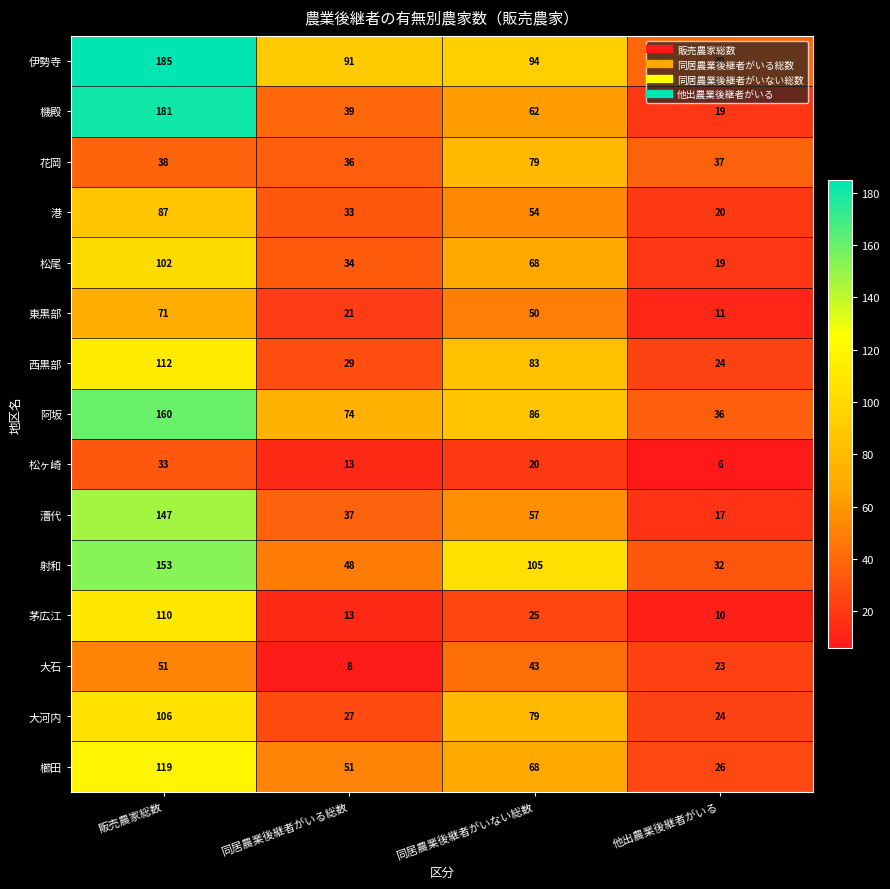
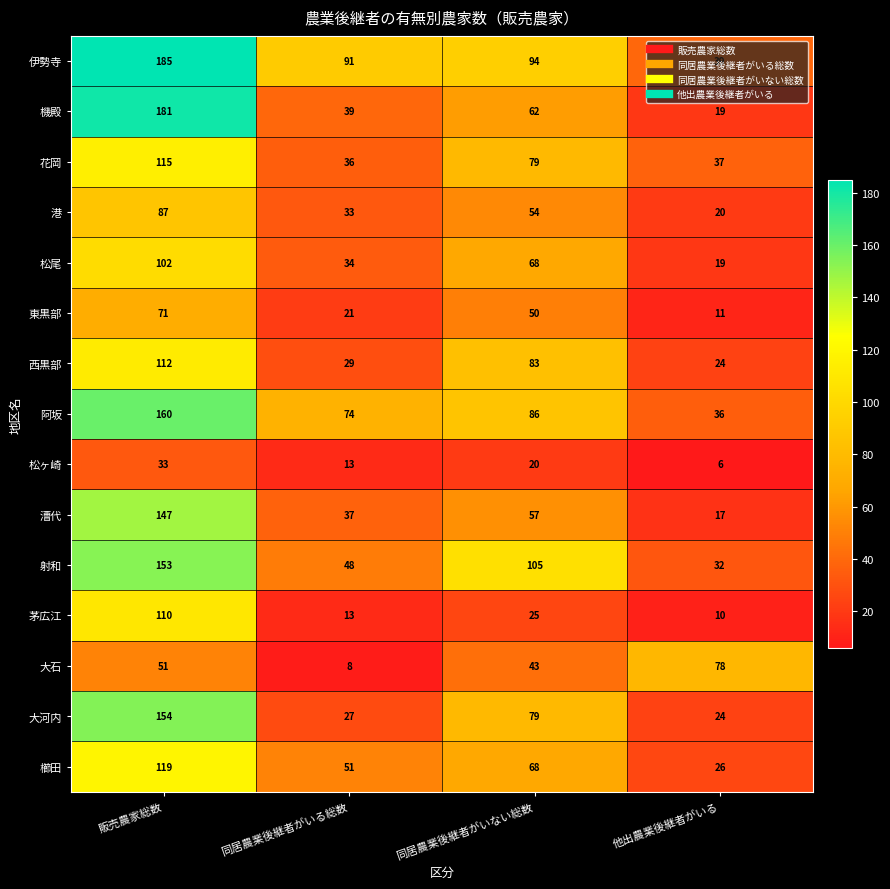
  {
    "伊勢寺": {
      "販売農家総数": 185,
      "同居農業後継者がいる総数": 91,
      "同居農業後継者がいない総数": 94
    },
    "機殿": {
      "販売農家総数": 181,
      "同居農業後継者がいる総数": 39,
      "同居農業後継者がいない総数": 62,
      "他出農業後継者がいる": 19
    },
    "花岡": {
-     "販売農家総数": 38,
+     "販売農家総数": 115,
      "同居農業後継者がいる総数": 36,
      "同居農業後継者がいない総数": 79,
      "他出農業後継者がいる": 37
    },
    "港": {
      "販売農家総数": 87,
      "同居農業後継者がいる総数": 33,
      "同居農業後継者がいない総数": 54,
      "他出農業後継者がいる": 20
    },
    "松尾": {
      "販売農家総数": 102,
      "同居農業後継者がいる総数": 34,
      "同居農業後継者がいない総数": 68,
      "他出農業後継者がいる": 19
    },
    "東黒部": {
      "販売農家総数": 71,
      "同居農業後継者がいる総数": 21,
      "同居農業後継者がいない総数": 50,
      "他出農業後継者がいる": 11
    },
    "西黒部": {
      "販売農家総数": 112,
      "同居農業後継者がいる総数": 29,
      "同居農業後継者がいない総数": 83,
      "他出農業後継者がいる": 24
    },
    "阿坂": {
      "販売農家総数": 160,
      "同居農業後継者がいる総数": 74,
      "同居農業後継者がいない総数": 86,
      "他出農業後継者がいる": 36
    },
    "松ヶ崎": {
      "販売農家総数": 33,
      "同居農業後継者がいる総数": 13,
      "同居農業後継者がいない総数": 20,
      "他出農業後継者がいる": 6
    },
    "漕代": {
      "販売農家総数": 147,
      "同居農業後継者がいる総数": 37,
      "同居農業後継者がいない総数": 57,
      "他出農業後継者がいる": 17
    },
    "射和": {
      "販売農家総数": 153,
      "同居農業後継者がいる総数": 48,
      "同居農業後継者がいない総数": 105,
      "他出農業後継者がいる": 32
    },
    "茅広江": {
      "販売農家総数": 110,
      "同居農業後継者がいる総数": 13,
      "同居農業後継者がいない総数": 25,
      "他出農業後継者がいる": 10
    },
    "大石": {
      "販売農家総数": 51,
      "同居農業後継者がいる総数": 8,
      "同居農業後継者がいない総数": 43,
-     "他出農業後継者がいる": 23
+     "他出農業後継者がいる": 78
    },
    "大河内": {
-     "販売農家総数": 106,
+     "販売農家総数": 154,
      "同居農業後継者がいる総数": 27,
      "同居農業後継者がいない総数": 79,
      "他出農業後継者がいる": 24
    },
    "櫛田": {
      "販売農家総数": 119,
      "同居農業後継者がいる総数": 51,
      "同居農業後継者がいない総数": 68,
      "他出農業後継者がいる": 26
    }
  }
